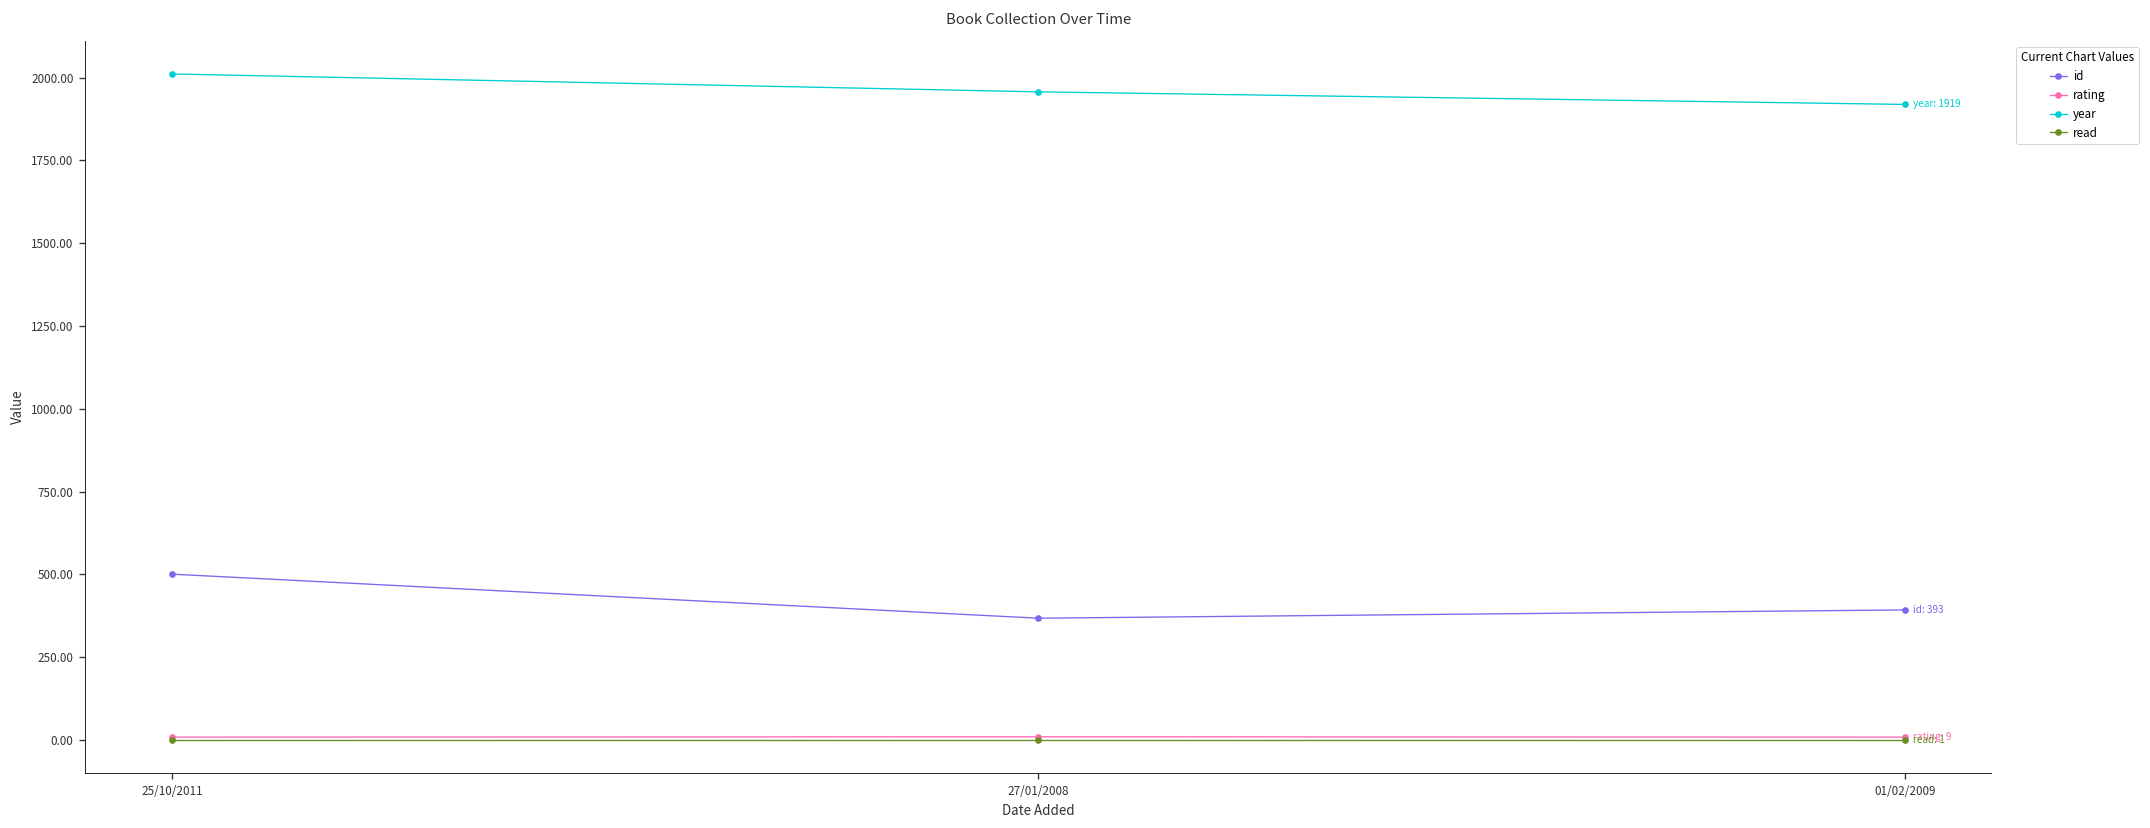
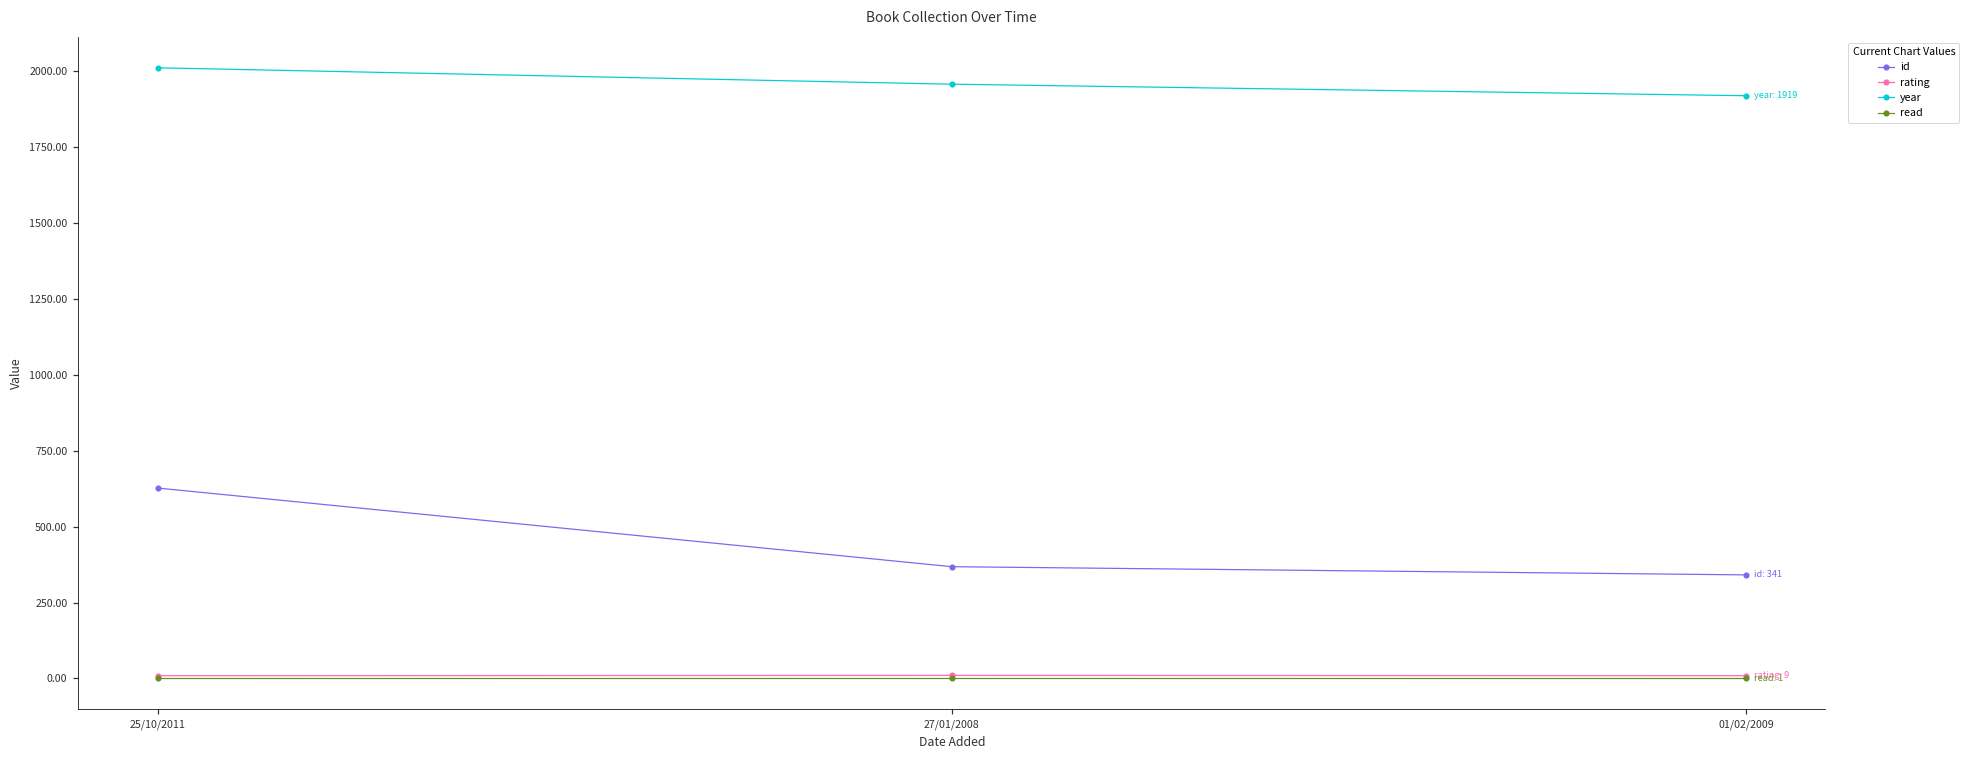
  {
    "id": {
-     "25/10/2011": 500,
-     "01/02/2009": 393
+     "25/10/2011": 630,
+     "01/02/2009": 341
    },
    "year": {
      "01/02/2009": 1919
    }
  }
